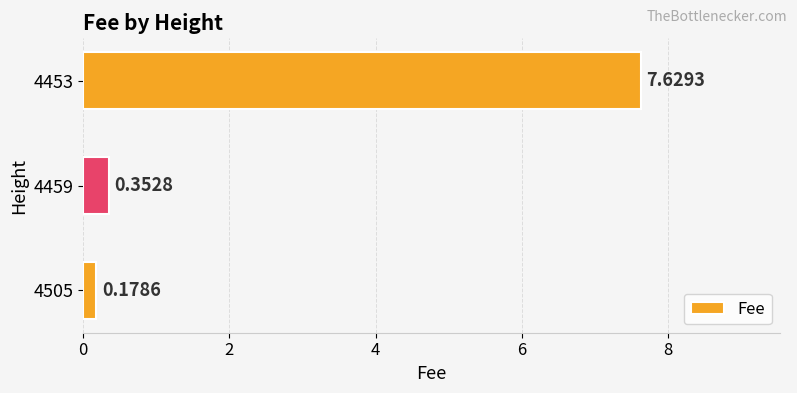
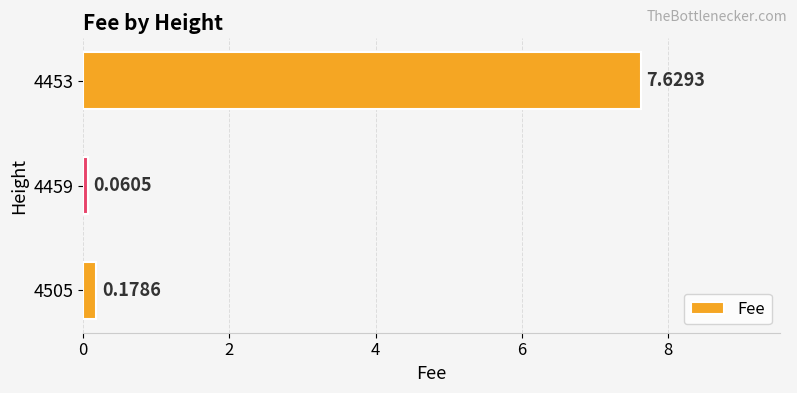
  {
    "4453": 7.6293,
-   "4459": 0.3528,
+   "4459": 0.0605,
    "4505": 0.1786
  }
